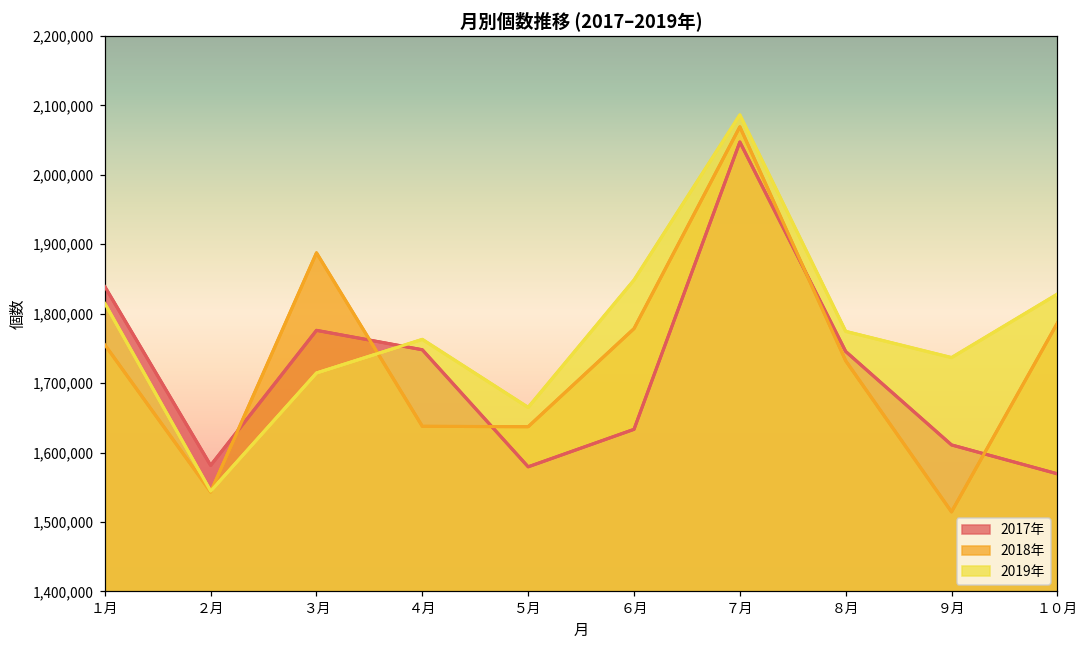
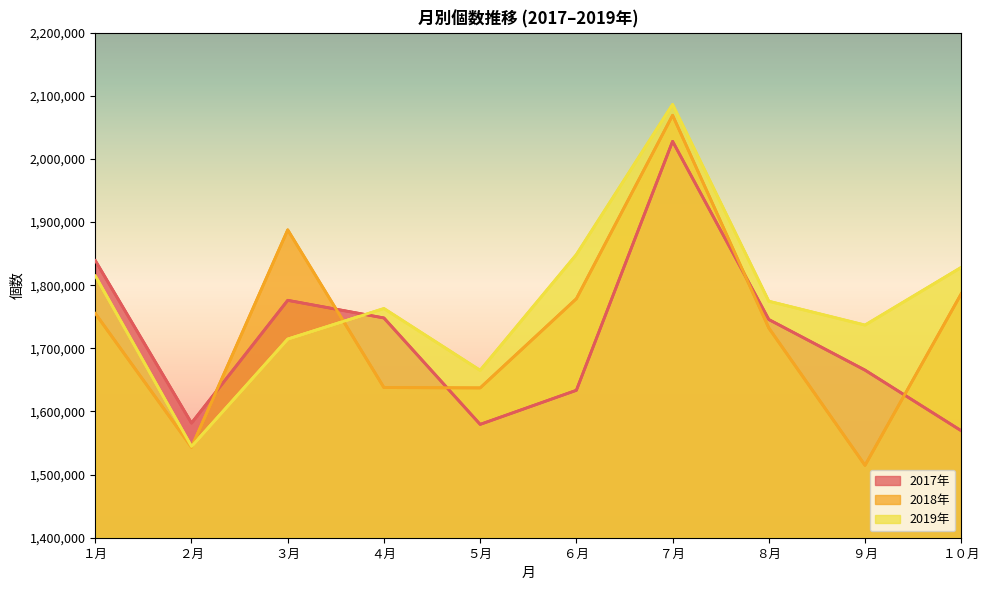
  {
    "2017年": {
      "１月": "1,840,000",
      "２月": "1,580,000",
      "３月": "1,780,000",
      "４月": "1,750,000",
      "５月": "1,580,000",
      "６月": "1,630,000",
-     "７月": "2,050,000",
+     "７月": "2,030,000",
      "８月": "1,750,000",
-     "９月": "1,610,000",
+     "９月": "1,670,000",
      "１０月": "1,570,000"
    }
  }
